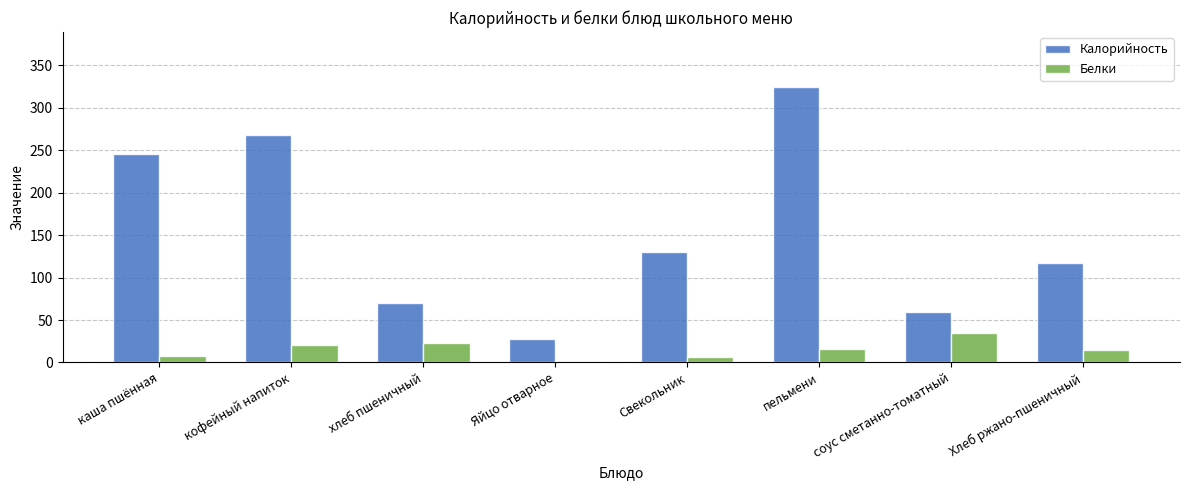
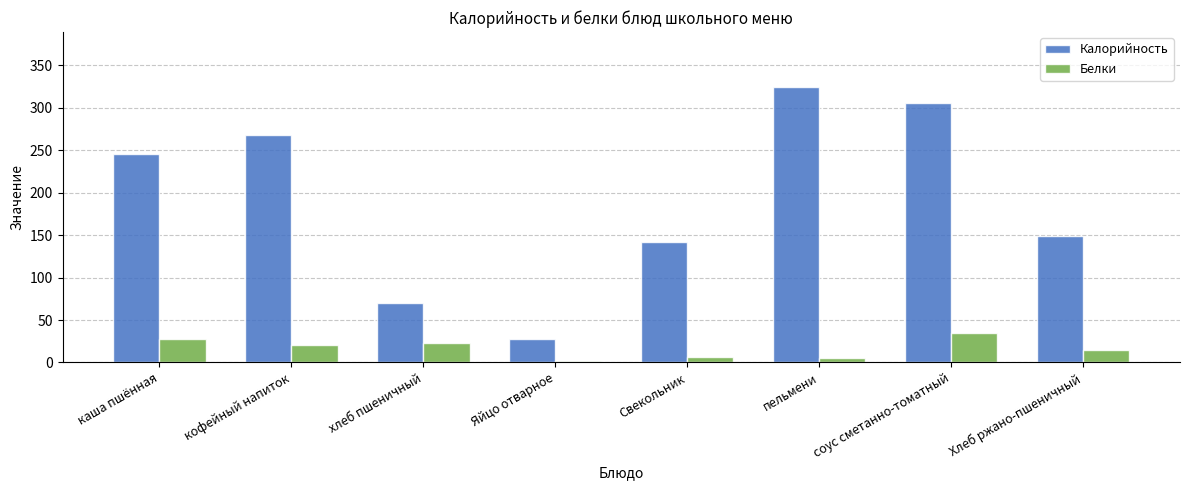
  {
    "Калорийность": {
      "каша пшённая": 250,
      "кофейный напиток": 270,
      "хлеб пшеничный": 70,
      "Яйцо отварное": 30,
-     "Свекольник": 130,
+     "Свекольник": 140,
      "пельмени": 320,
-     "соус сметанно-томатный": 60,
-     "Хлеб ржано-пшеничный": 120
+     "соус сметанно-томатный": 310,
+     "Хлеб ржано-пшеничный": 150
    },
    "Белки": {
-     "каша пшённая": 10,
+     "каша пшённая": 30,
      "кофейный напиток": 20,
      "хлеб пшеничный": 20,
      "Свекольник": 10,
-     "пельмени": 20,
+     "пельмени": 0,
      "соус сметанно-томатный": 30,
      "Хлеб ржано-пшеничный": 20
    }
  }
